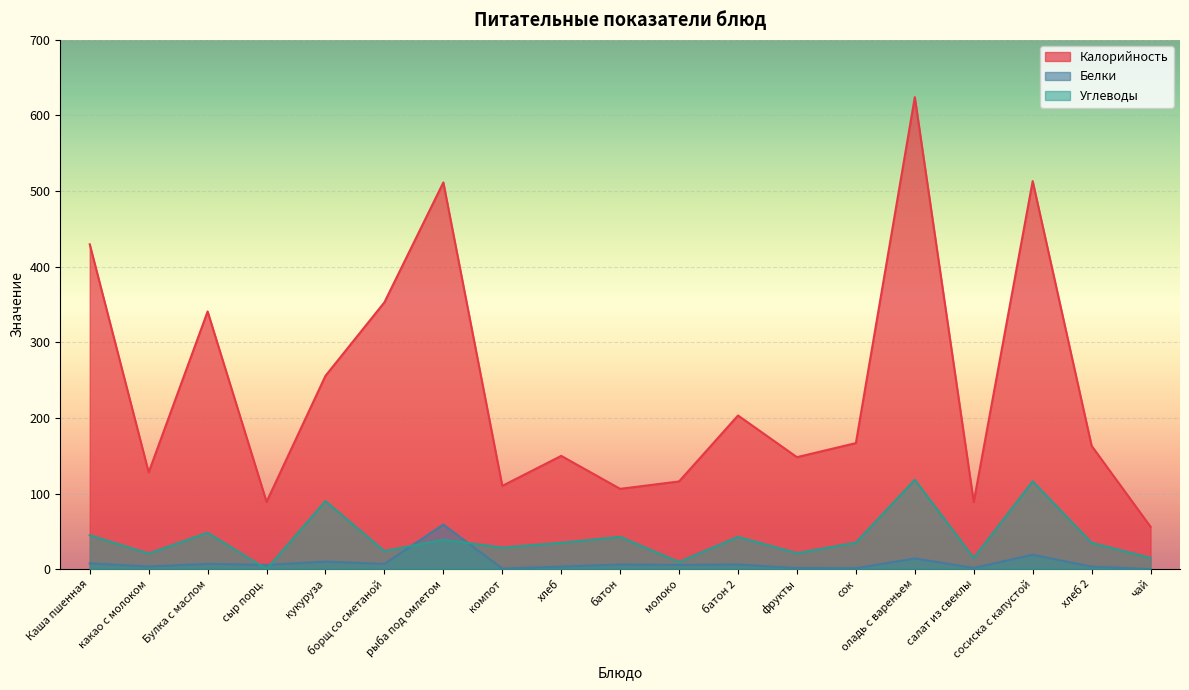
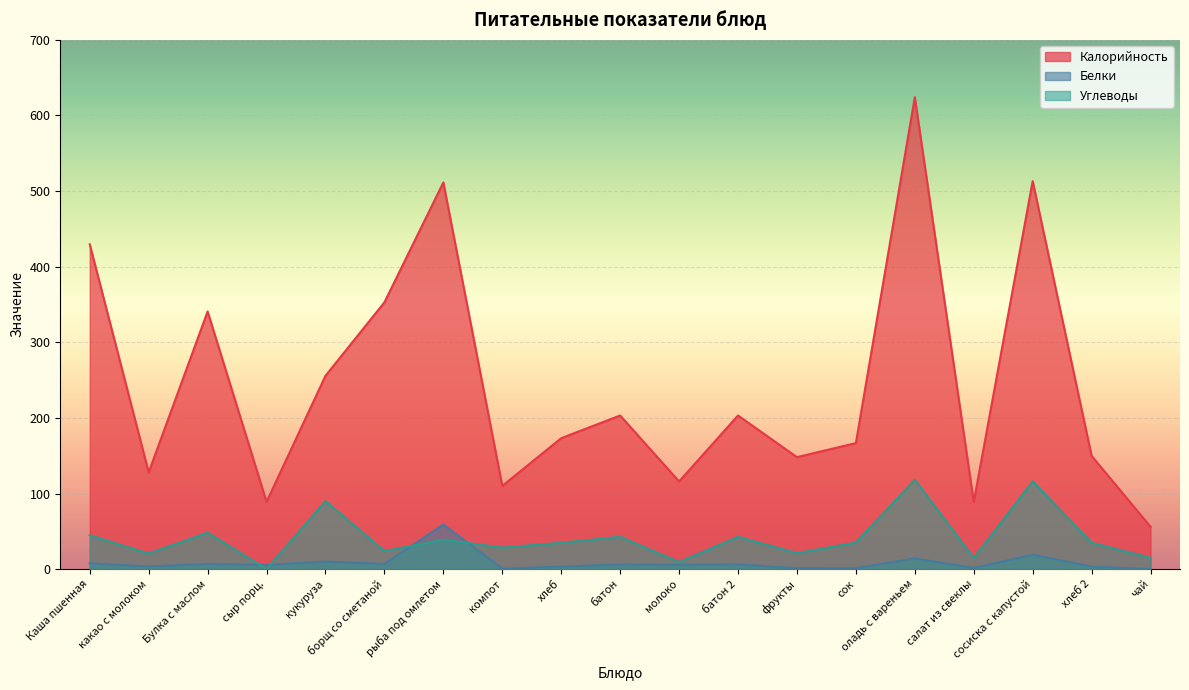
  {
    "Калорийность": {
      "Каша пшенная": 430,
      "какао с молоком": 130,
      "Булка с маслом": 340,
      "сыр порц.": 90,
      "кукуруза": 260,
      "борщ со сметаной": 350,
      "рыба под омлетом": 510,
      "компот": 110,
-     "хлеб": 150,
-     "батон": 110,
+     "хлеб": 170,
+     "батон": 200,
      "молоко": 120,
      "батон 2": 200,
      "фрукты": 150,
      "сок": 170,
      "оладь с вареньем": 620,
      "салат из свеклы": 90,
      "сосиска с капустой": 510,
-     "хлеб 2": 160,
+     "хлеб 2": 150,
      "чай": 60
    }
  }
